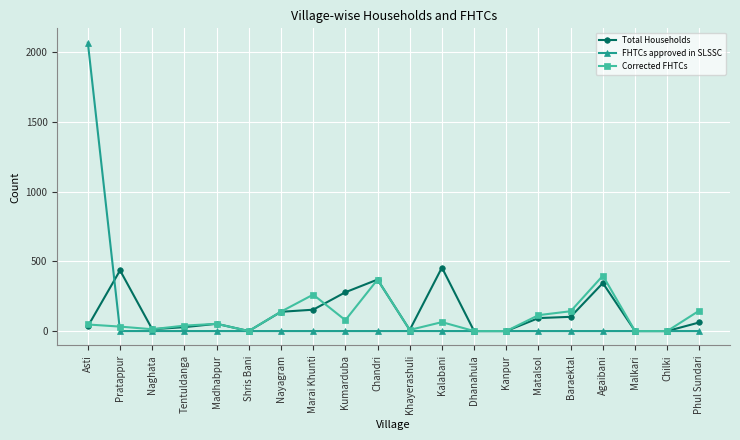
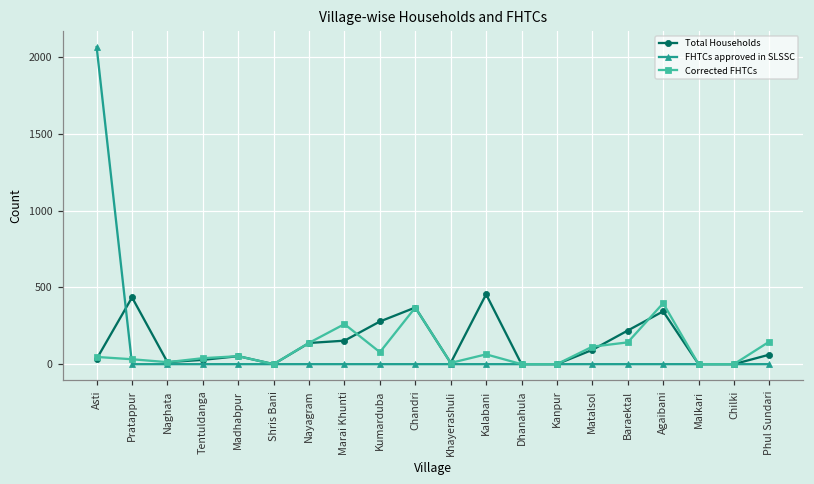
  {
    "Total Households": {
      "Pratappur": 440,
      "Marai Khunti": 150,
      "Kumarduba": 280,
      "Kalabani": 460,
      "Matalsol": 90,
-     "Baraektal": 100,
+     "Baraektal": 220,
      "Agaibani": 340,
      "Phul Sundari": 60
    }
  }
